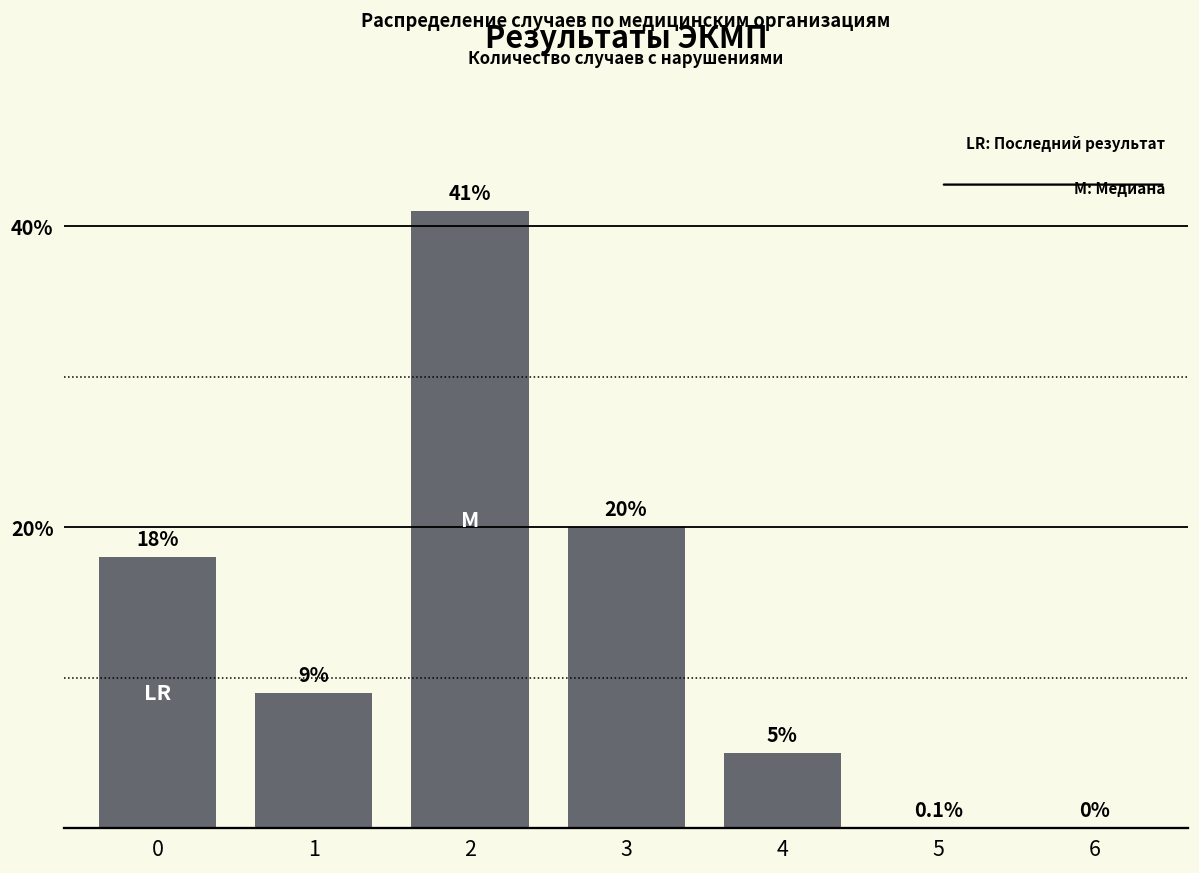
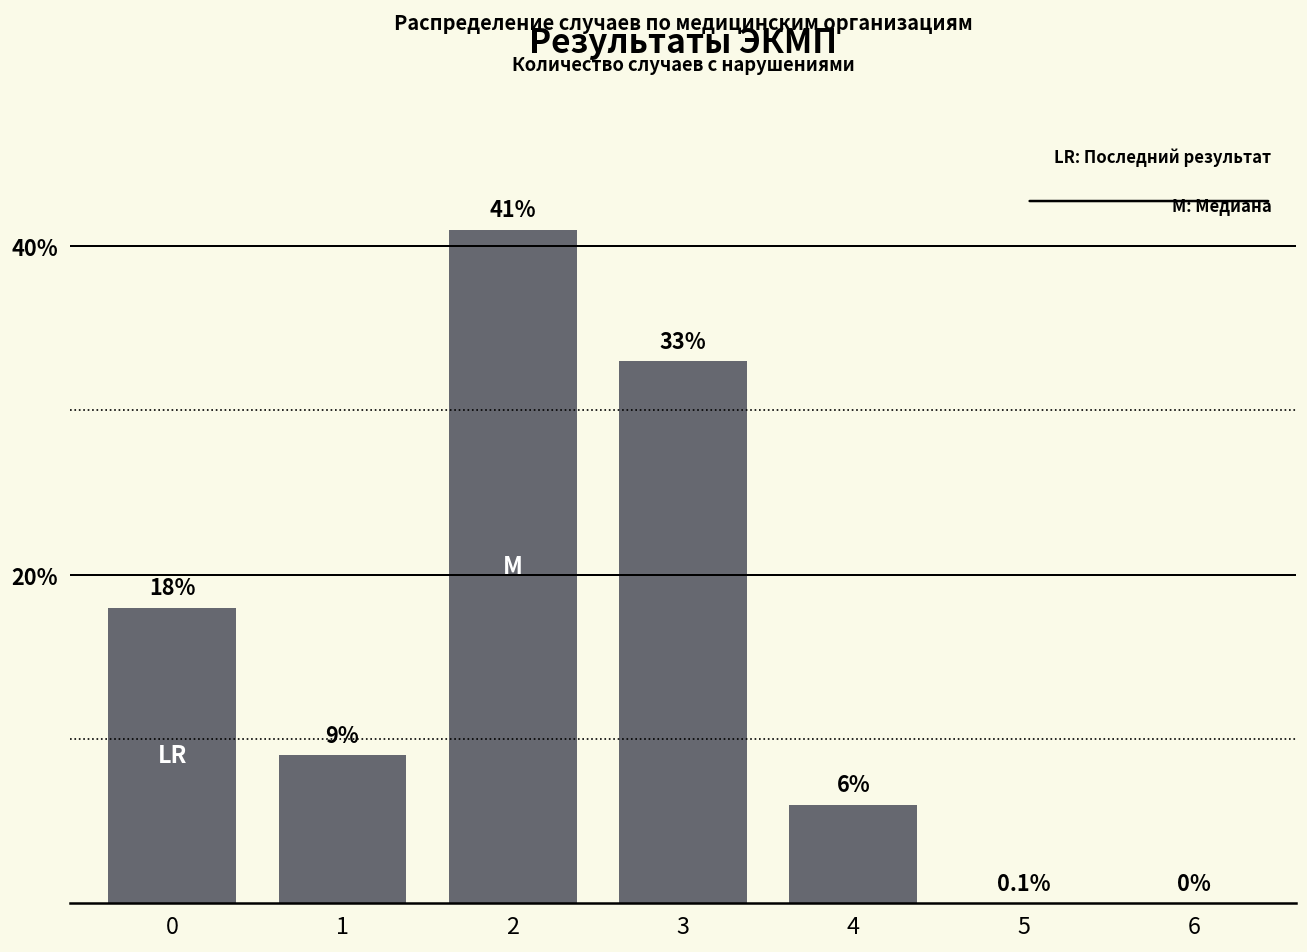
  {
    "0": "18%",
    "1": "9%",
    "2": "41%",
-   "3": "20%",
-   "4": "5%",
+   "3": "33%",
+   "4": "6%",
    "6": "0%"
  }
